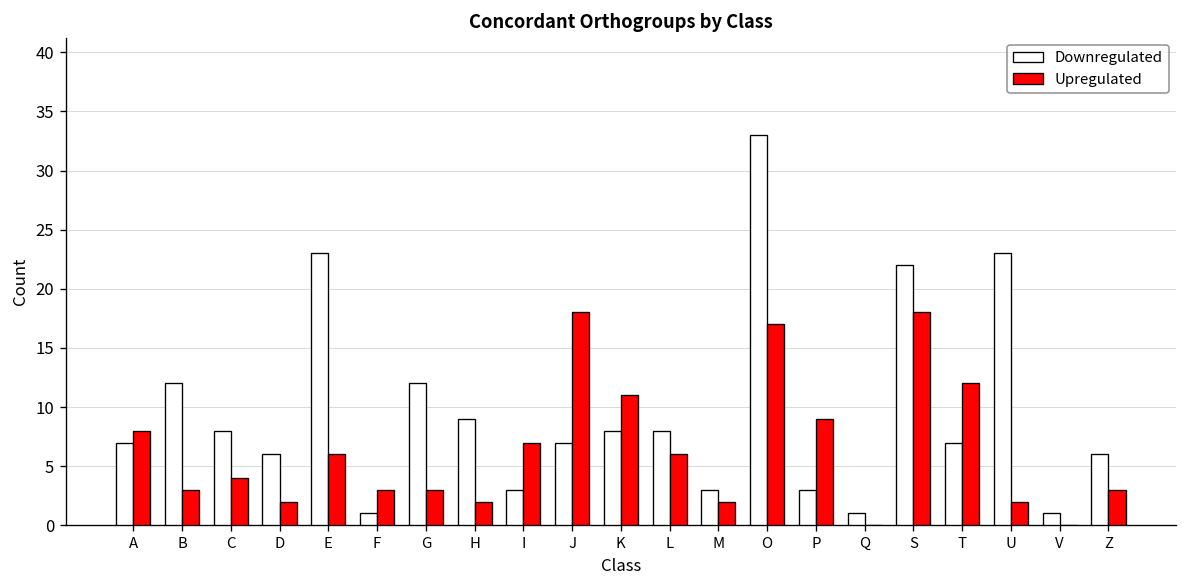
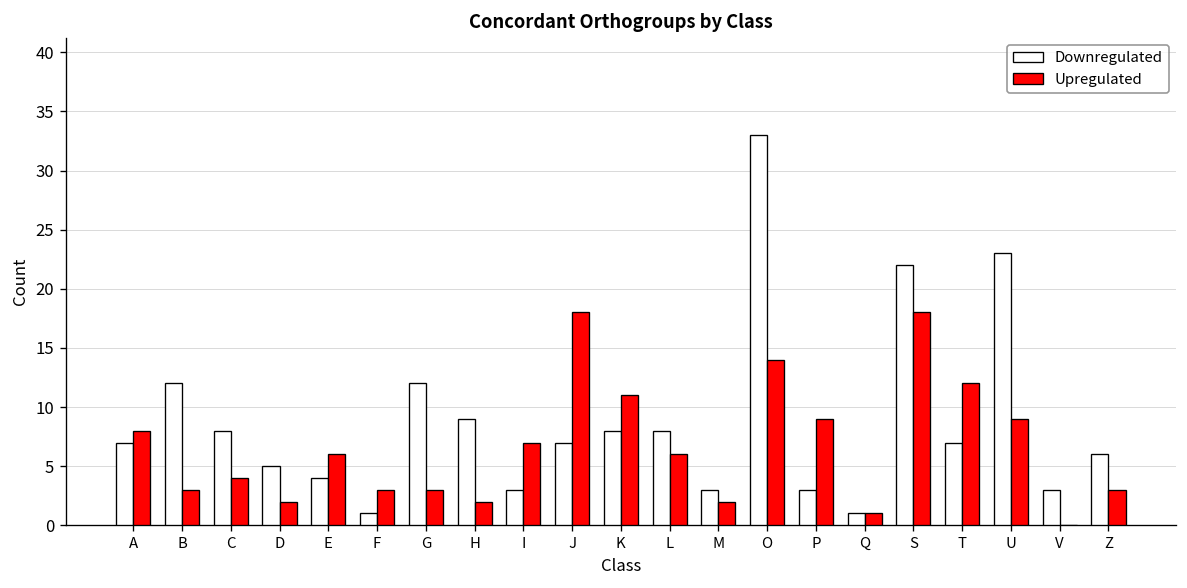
  {
    "Downregulated": {
      "A": 7,
      "B": 12,
      "C": 8,
-     "D": 6,
-     "E": 23,
+     "D": 5,
+     "E": 4,
      "F": 1,
      "G": 12,
      "H": 9,
      "I": 3,
      "J": 7,
      "K": 8,
      "L": 8,
      "M": 3,
      "O": 33,
      "P": 3,
      "Q": 1,
      "S": 22,
      "T": 7,
      "U": 23,
-     "V": 1,
+     "V": 3,
      "Z": 6
    },
    "Upregulated": {
      "A": 8,
      "B": 3,
      "C": 4,
      "D": 2,
      "E": 6,
      "F": 3,
      "G": 3,
      "H": 2,
      "I": 7,
      "J": 18,
      "K": 11,
      "L": 6,
      "M": 2,
-     "O": 17,
+     "O": 14,
      "P": 9,
-     "Q": 0,
+     "Q": 1,
      "S": 18,
      "T": 12,
-     "U": 2,
+     "U": 9,
      "V": 0,
      "Z": 3
    }
  }
